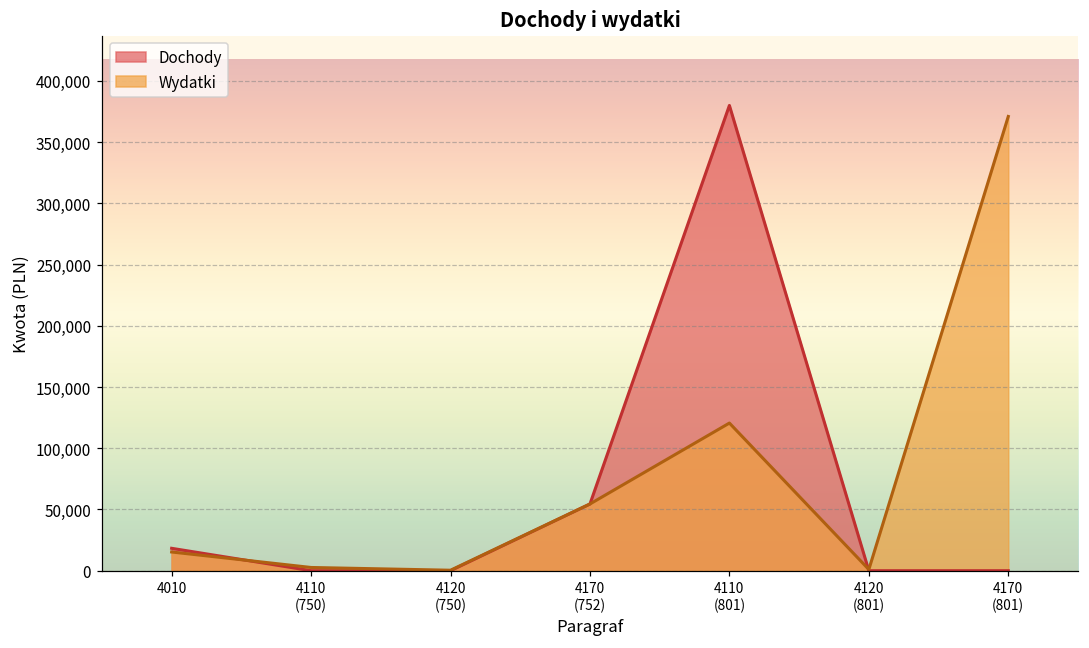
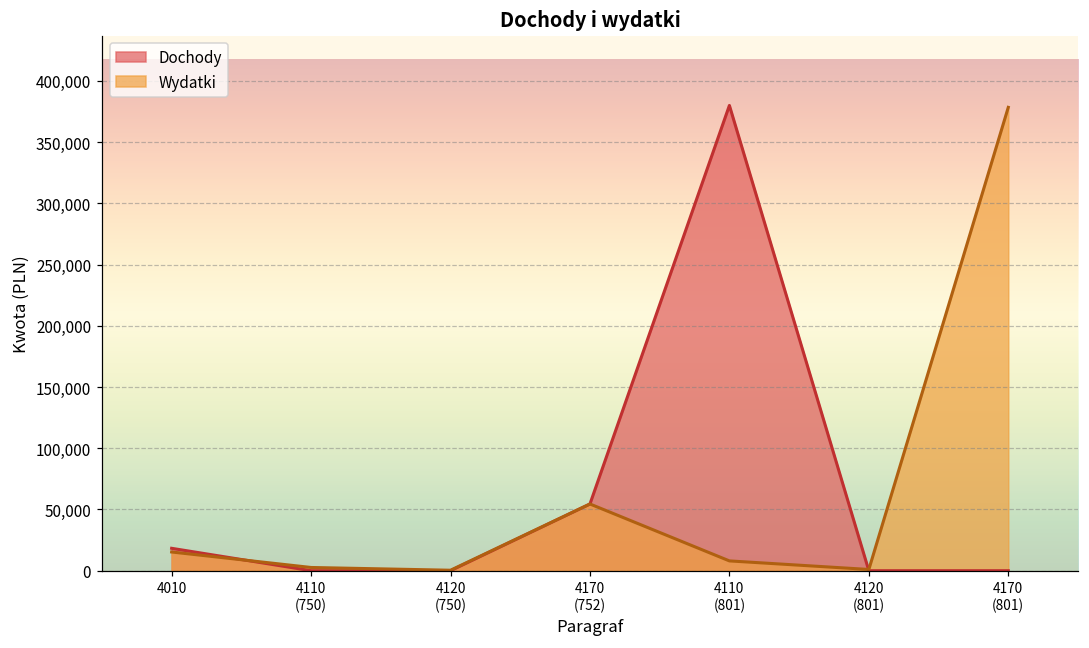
  {
    "Dochody": {
      "4010": "18,000",
      "4110 (750)": "0",
      "4110 (801)": "380,000",
      "4170 (801)": "0"
    },
    "Wydatki": {
      "4010": "15,000",
      "4110 (750)": "3,000",
-     "4110 (801)": "121,000",
-     "4170 (801)": "371,000"
+     "4110 (801)": "8,000",
+     "4170 (801)": "378,000"
    }
  }
